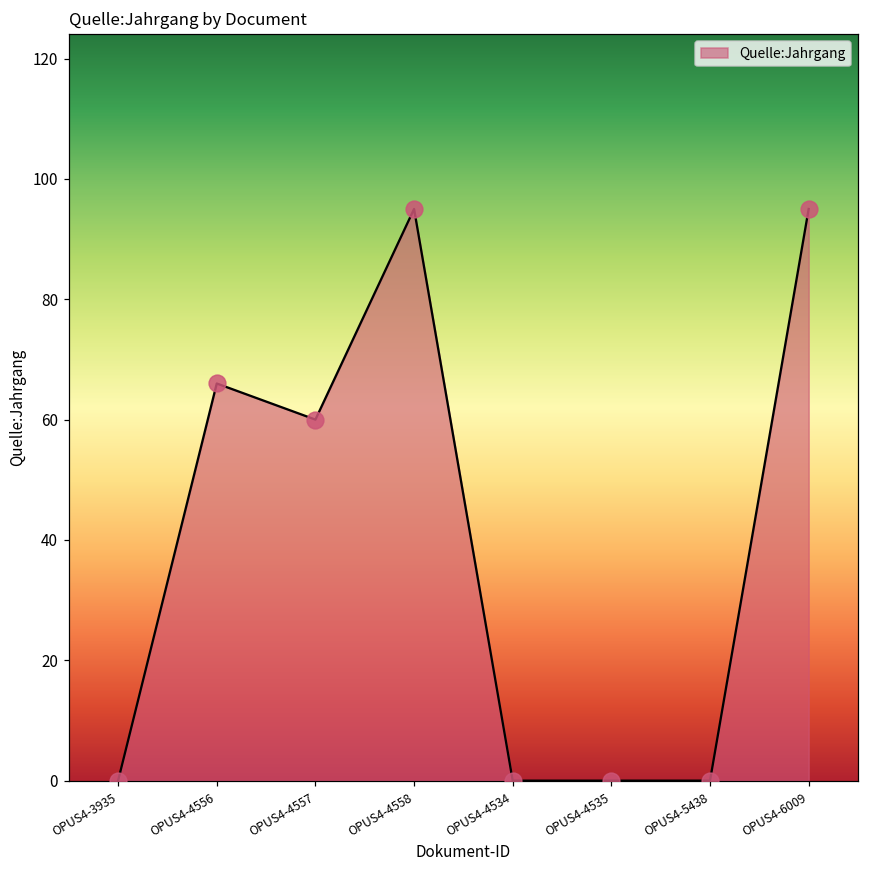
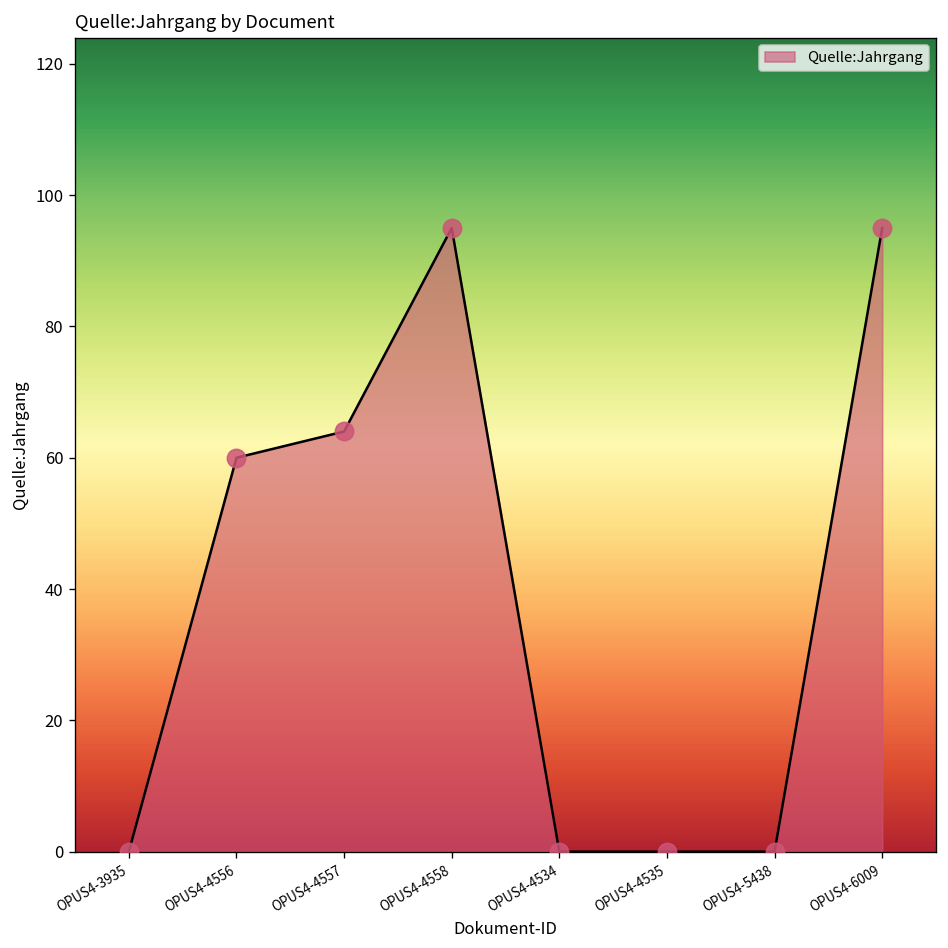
  {
    "OPUS4-3935": 0,
-   "OPUS4-4556": 66,
-   "OPUS4-4557": 60,
+   "OPUS4-4556": 60,
+   "OPUS4-4557": 64,
    "OPUS4-4558": 95,
    "OPUS4-4534": 0,
    "OPUS4-4535": 0,
    "OPUS4-5438": 0,
    "OPUS4-6009": 95
  }
